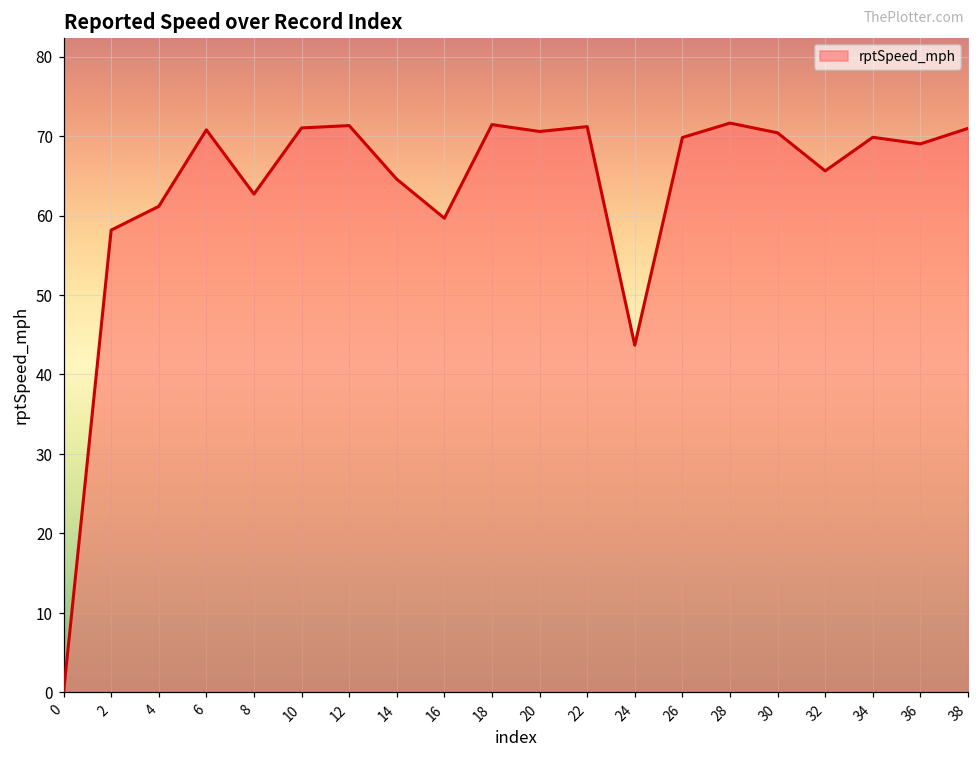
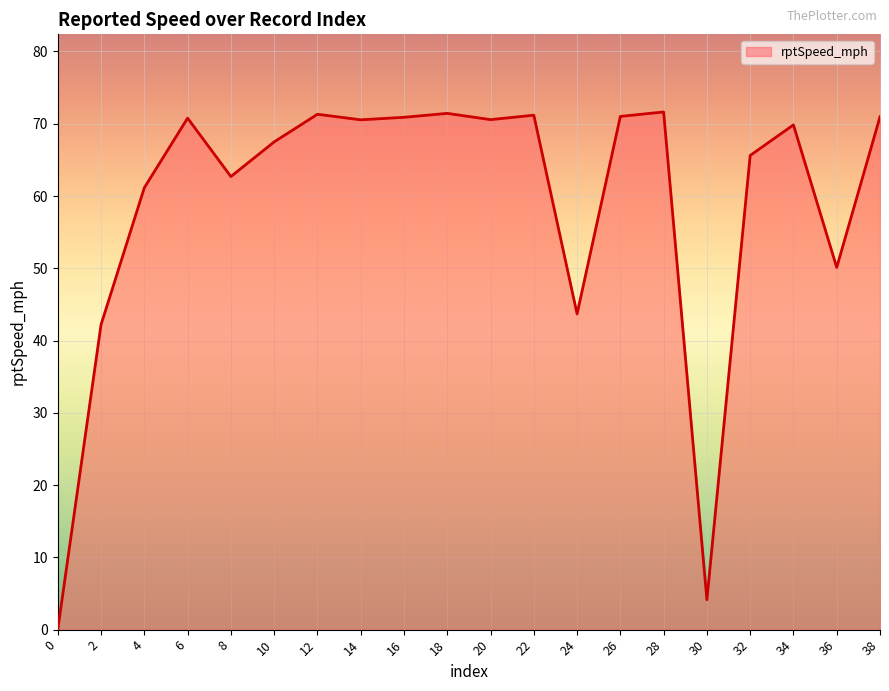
  {
    "0": 0,
-   "2": 58,
+   "2": 42,
    "4": 61,
    "6": 71,
    "8": 63,
-   "10": 71,
+   "10": 67,
    "12": 71,
-   "14": 65,
-   "16": 60,
+   "14": 71,
+   "16": 71,
    "18": 71,
    "20": 71,
    "22": 71,
    "24": 44,
-   "26": 70,
+   "26": 71,
    "28": 72,
-   "30": 70,
+   "30": 4,
    "32": 66,
    "34": 70,
-   "36": 69,
+   "36": 50,
    "38": 71
  }
